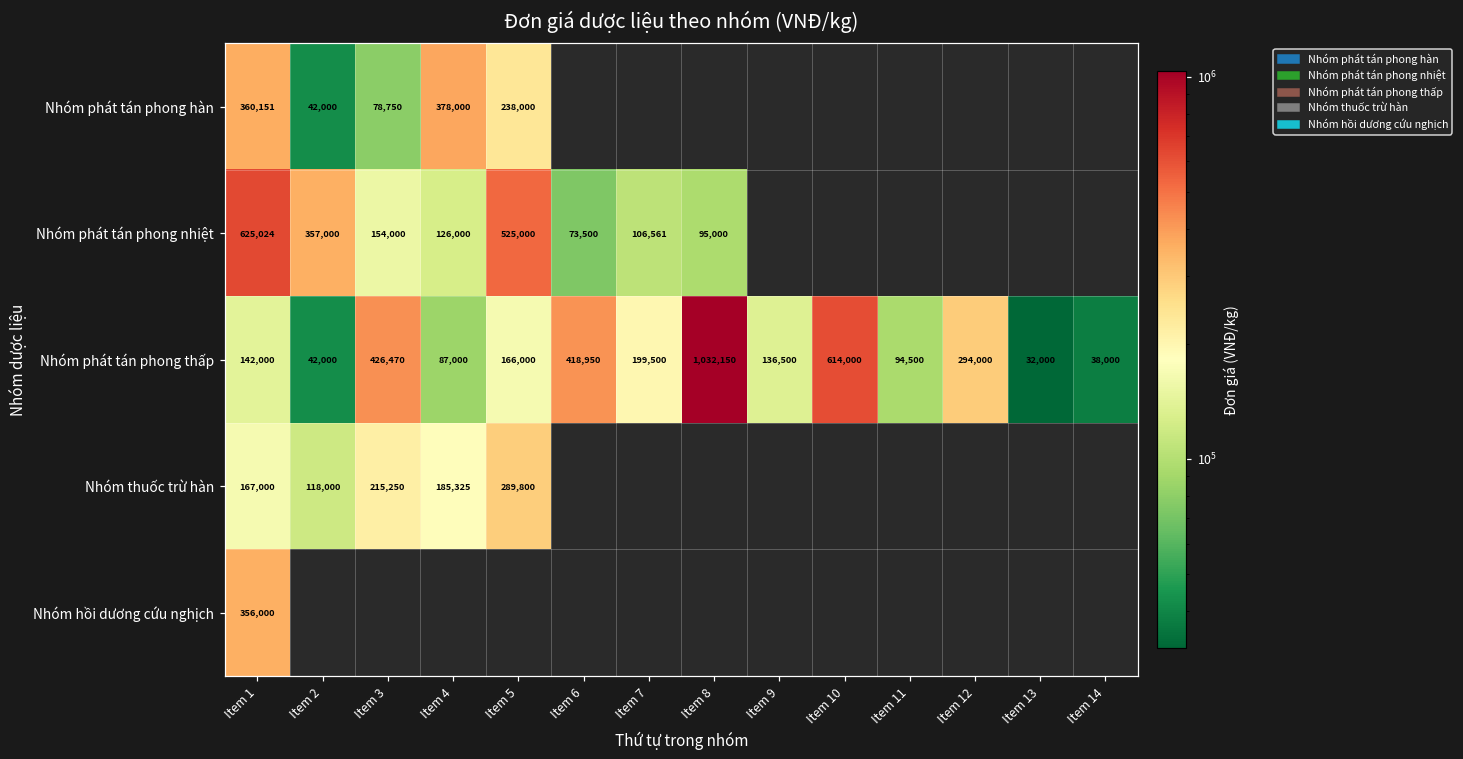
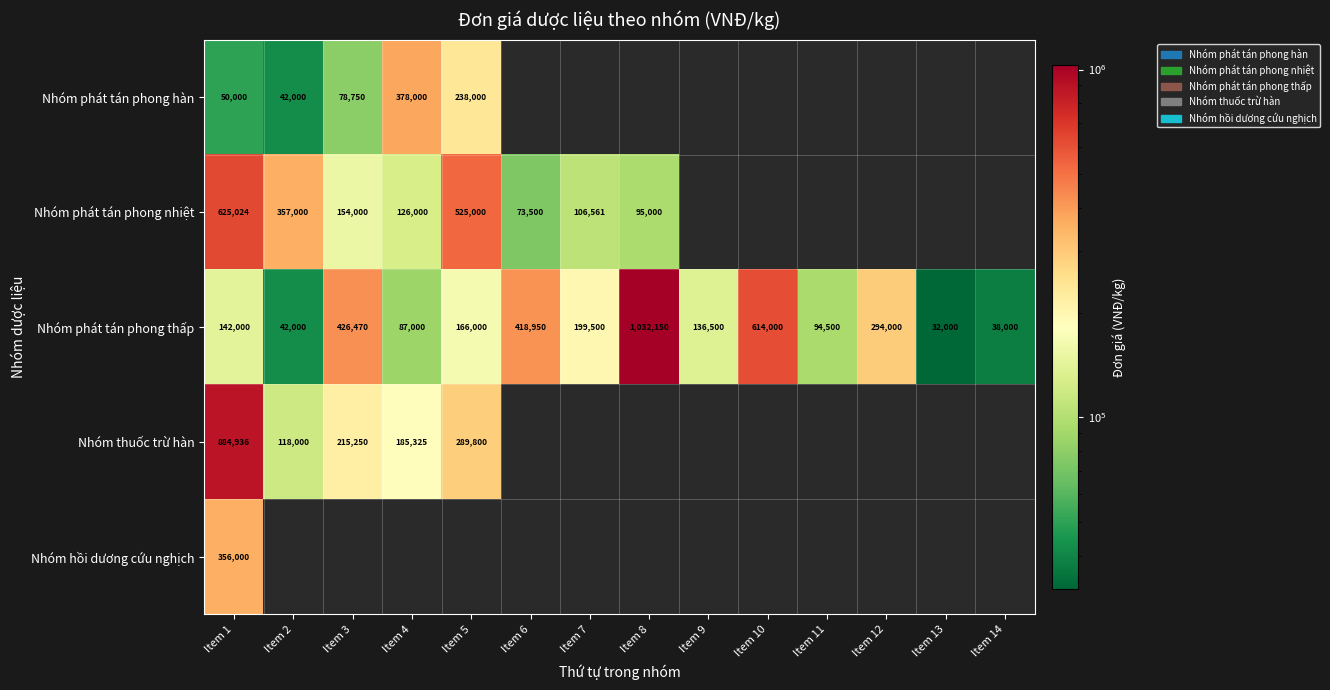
  {
    "Nhóm phát tán phong hàn": {
-     "Item 1": "360,151",
+     "Item 1": "50,000",
      "Item 2": "42,000",
      "Item 3": "78,750",
      "Item 4": "378,000",
      "Item 5": "238,000"
    },
    "Nhóm phát tán phong nhiệt": {
      "Item 1": "625,024",
      "Item 2": "357,000",
      "Item 3": "154,000",
      "Item 4": "126,000",
      "Item 5": "525,000",
      "Item 6": "73,500",
      "Item 7": "106,561",
      "Item 8": "95,000"
    },
    "Nhóm phát tán phong thấp": {
      "Item 1": "142,000",
      "Item 2": "42,000",
      "Item 3": "426,470",
      "Item 4": "87,000",
      "Item 5": "166,000",
      "Item 6": "418,950",
      "Item 7": "199,500",
      "Item 8": "1,032,150",
      "Item 9": "136,500",
      "Item 10": "614,000",
      "Item 11": "94,500",
      "Item 12": "294,000",
      "Item 13": "32,000",
      "Item 14": "38,000"
    },
    "Nhóm thuốc trừ hàn": {
-     "Item 1": "167,000",
+     "Item 1": "884,936",
      "Item 2": "118,000",
      "Item 3": "215,250",
      "Item 4": "185,325",
      "Item 5": "289,800"
    },
    "Nhóm hồi dương cứu nghịch": {
      "Item 1": "356,000"
    }
  }
